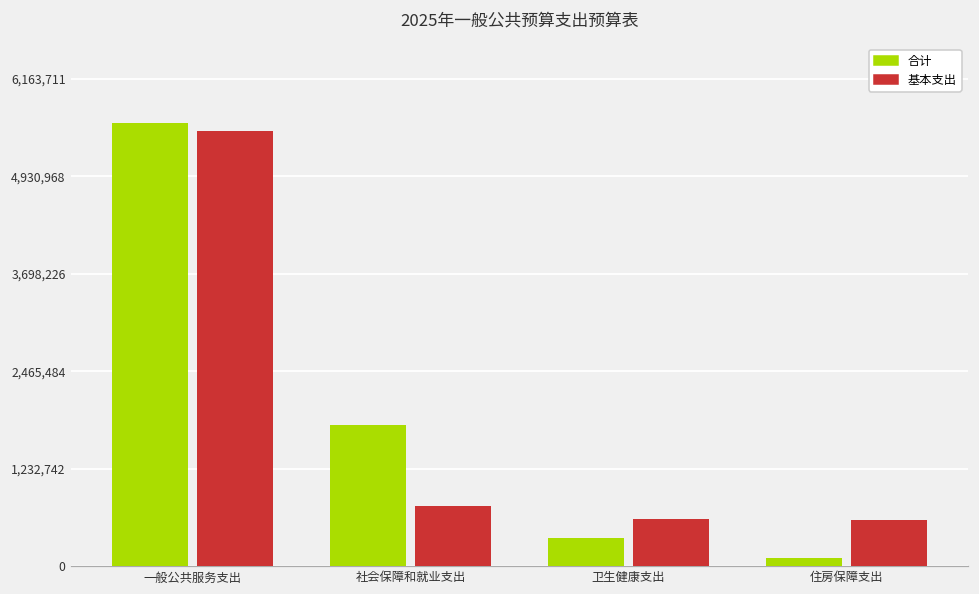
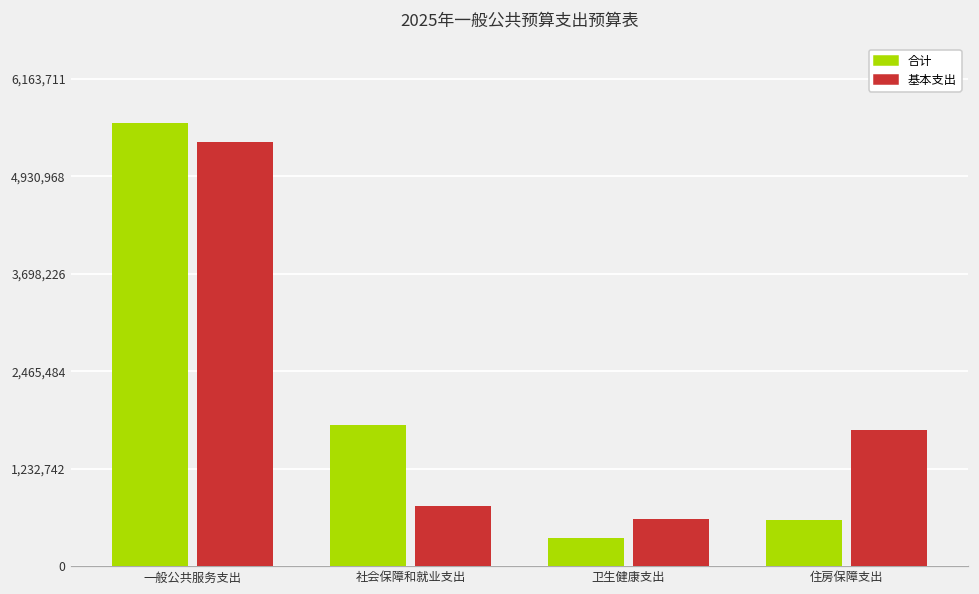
  {
    "合计": {
      "一般公共服务支出": "5,600,000",
      "社会保障和就业支出": "1,800,000",
      "卫生健康支出": "300,000",
-     "住房保障支出": "100,000"
+     "住房保障支出": "600,000"
    },
    "基本支出": {
-     "一般公共服务支出": "5,500,000",
+     "一般公共服务支出": "5,400,000",
      "社会保障和就业支出": "800,000",
      "卫生健康支出": "600,000",
-     "住房保障支出": "600,000"
+     "住房保障支出": "1,700,000"
    }
  }
